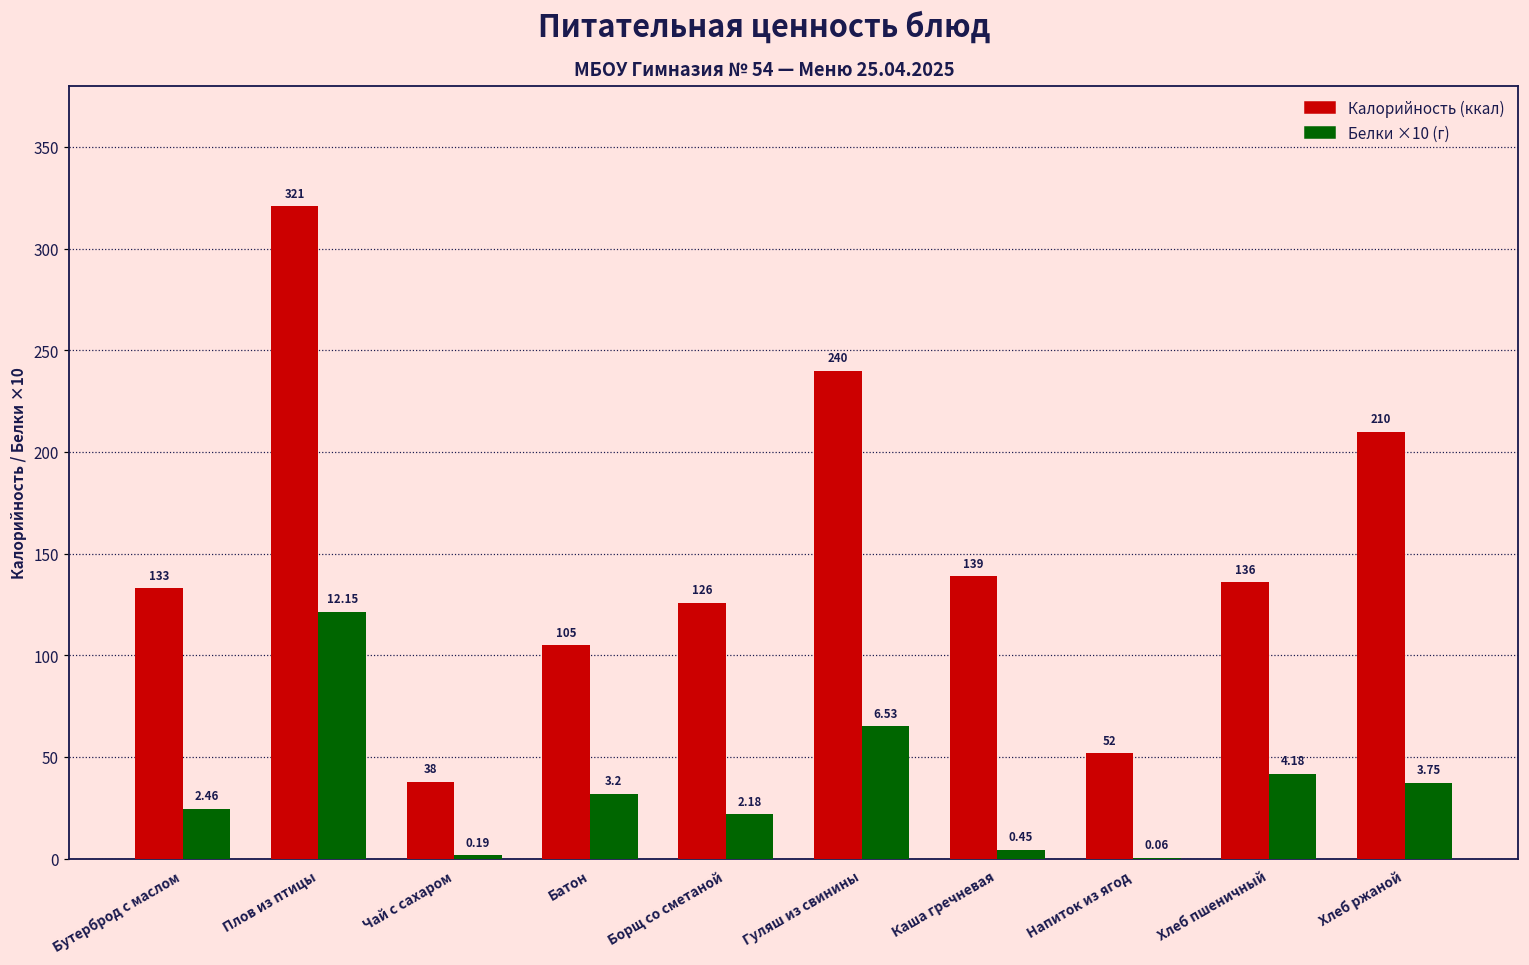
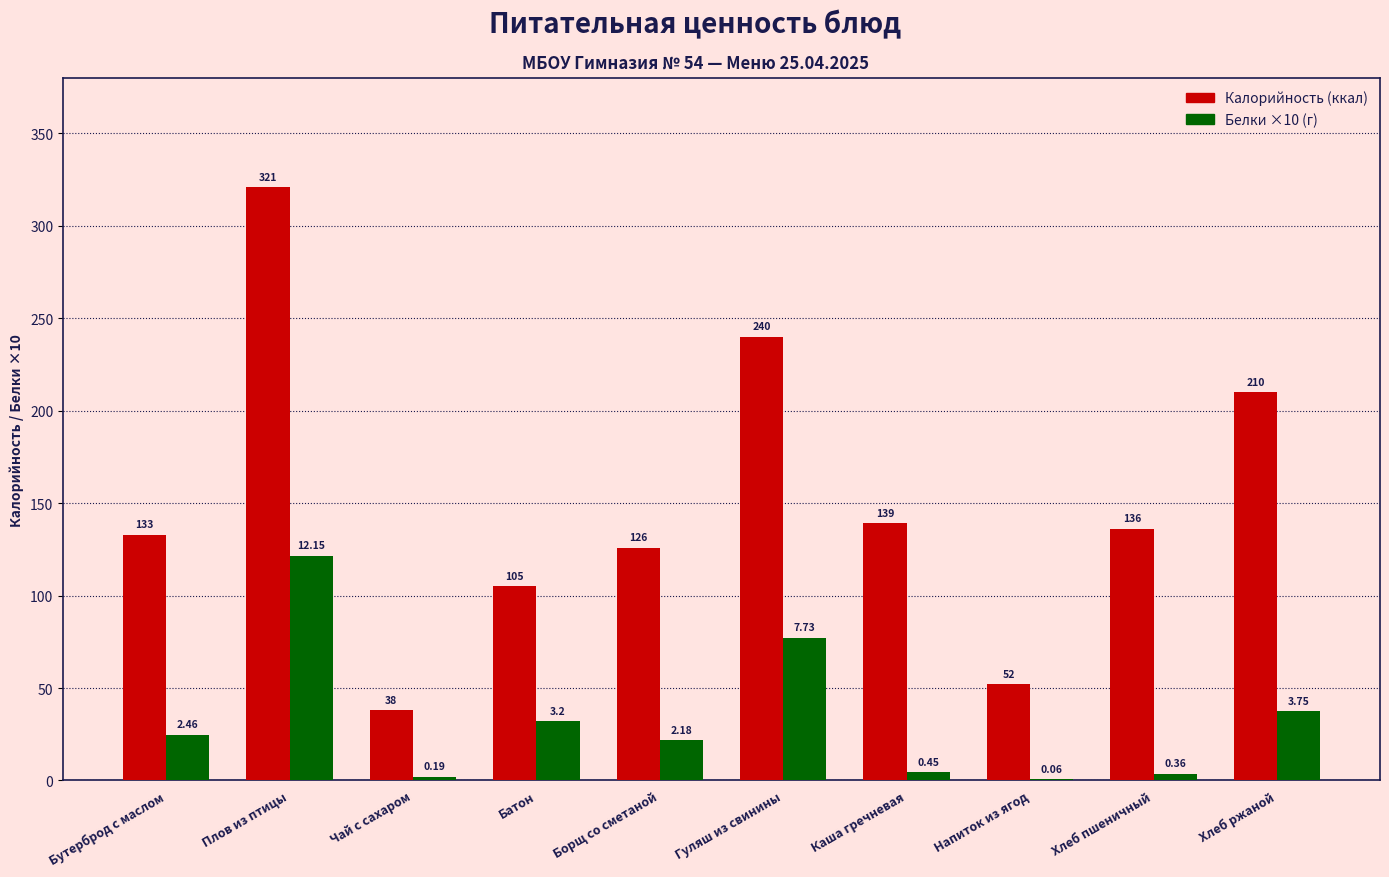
  {
    "Калорийность (ккал)": {
      "Бутерброд с маслом": 133,
      "Плов из птицы": 321,
      "Чай с сахаром": 38,
      "Батон": 105,
      "Борщ со сметаной": 126,
      "Гуляш из свинины": 240,
      "Каша гречневая": 139,
      "Напиток из ягод": 52,
      "Хлеб пшеничный": 136,
      "Хлеб ржаной": 210
    },
    "Белки ×10 (г)": {
-     "Гуляш из свинины": 6.53,
-     "Хлеб пшеничный": 4.18
+     "Гуляш из свинины": 7.73,
+     "Хлеб пшеничный": 0.36
    }
  }
